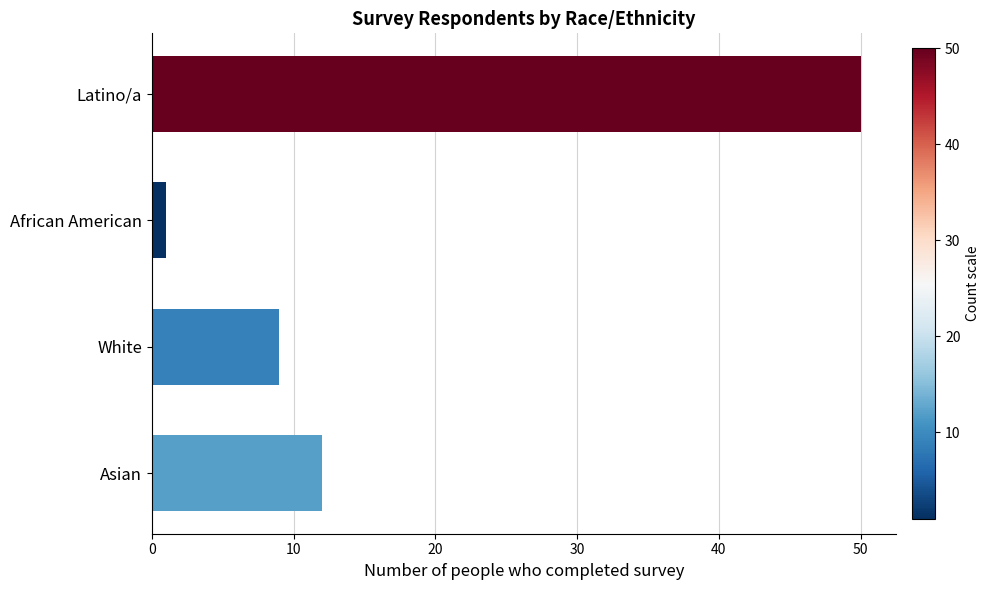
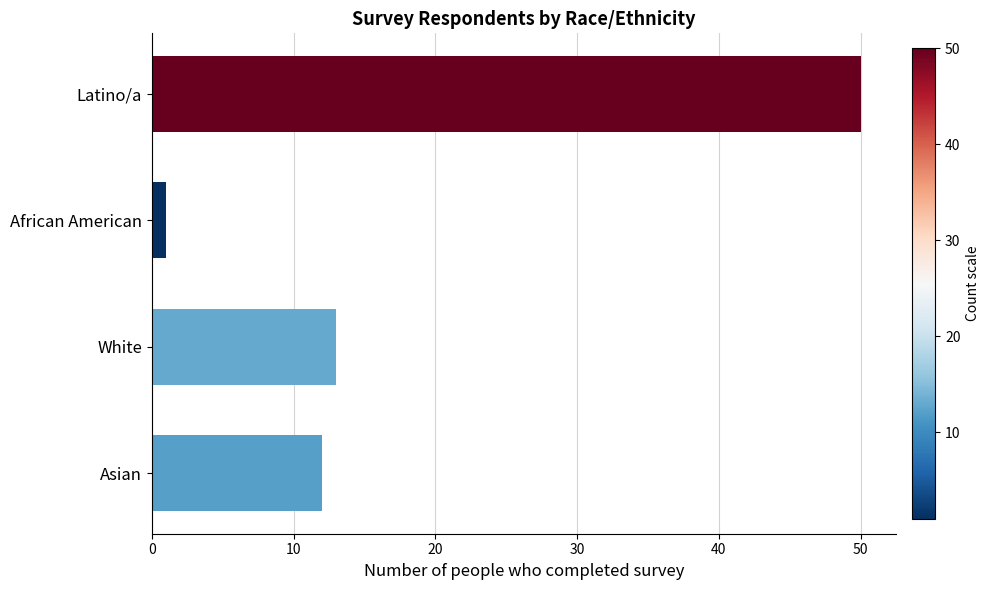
  {
    "Latino/a": 50,
    "African American": 1,
-   "White": 9,
+   "White": 13,
    "Asian": 12
  }
